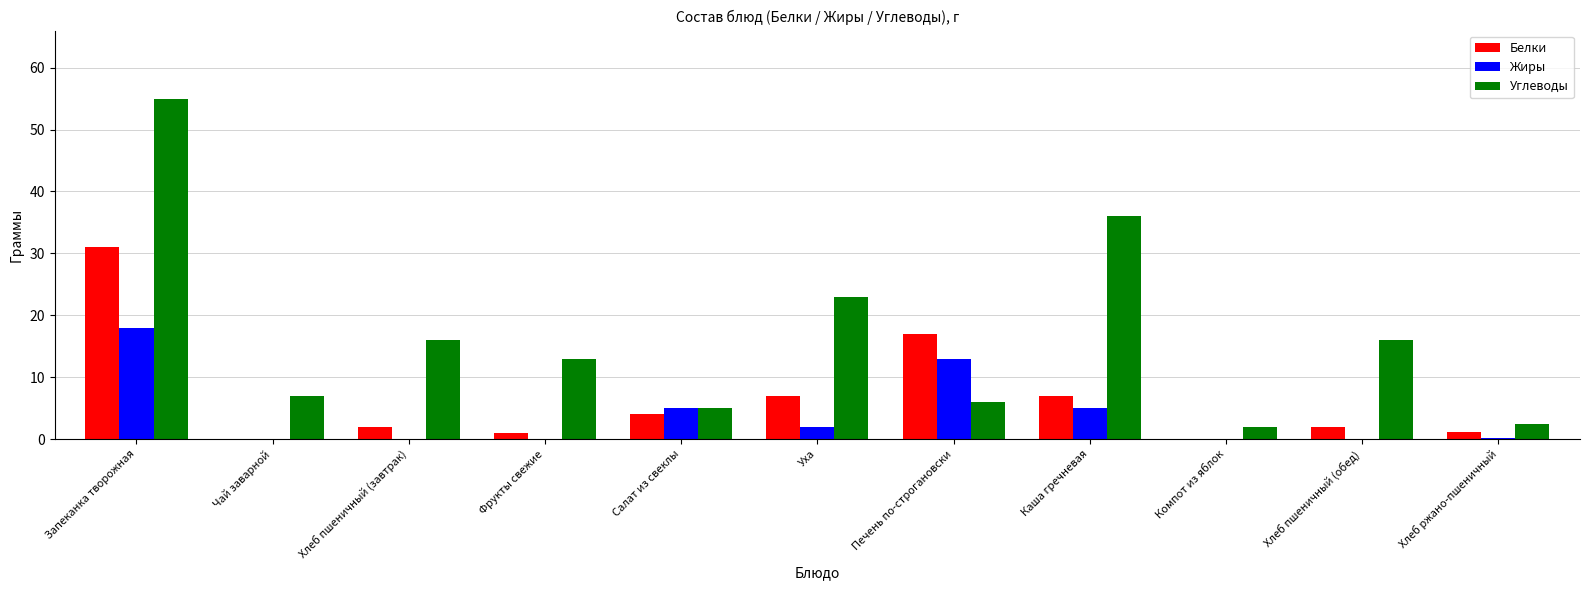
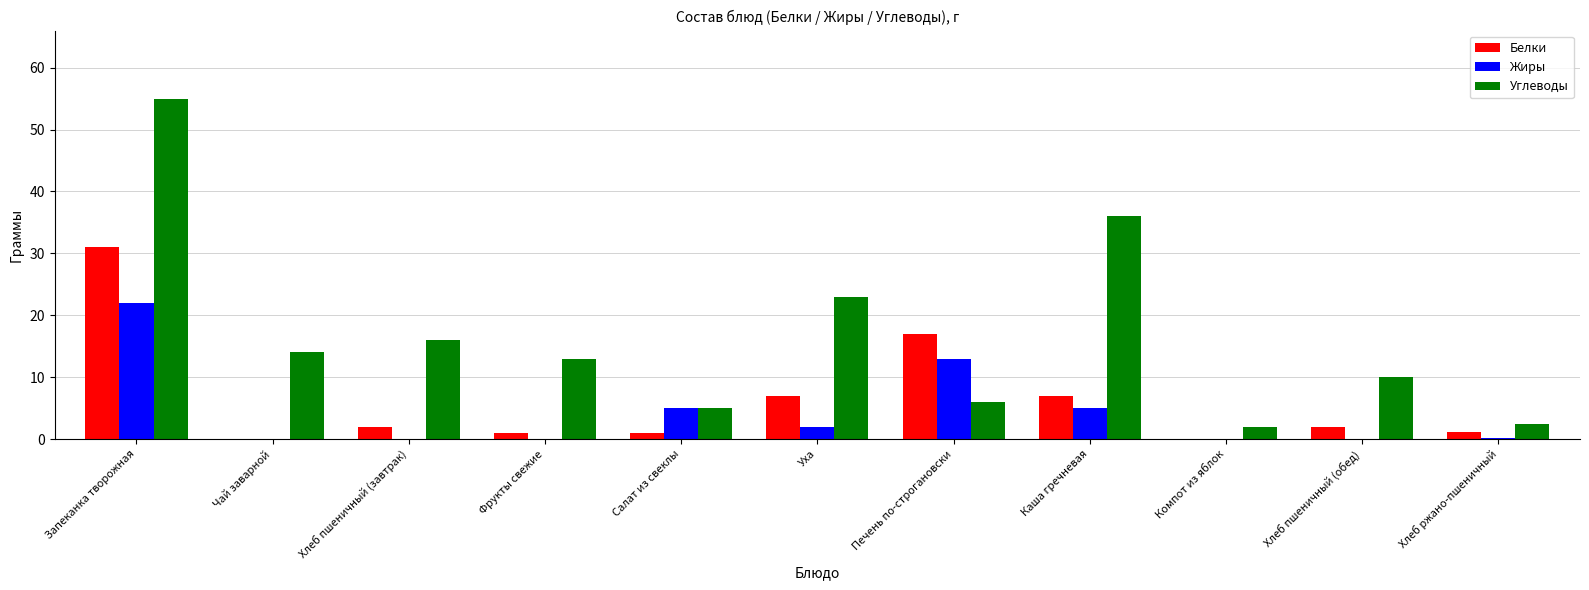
  {
    "Белки": {
      "Запеканка творожная": 31,
      "Чай заварной": 0,
      "Хлеб пшеничный (завтрак)": 2,
      "Фрукты свежие": 1,
-     "Салат из свеклы": 4,
+     "Салат из свеклы": 1,
      "Уха": 7,
      "Печень по-строгановски": 17,
      "Каша гречневая": 7,
      "Компот из яблок": 0,
      "Хлеб пшеничный (обед)": 2,
      "Хлеб ржано-пшеничный": 1
    },
    "Жиры": {
-     "Запеканка творожная": 18,
+     "Запеканка творожная": 22,
      "Чай заварной": 0,
      "Хлеб пшеничный (завтрак)": 0,
      "Фрукты свежие": 0,
      "Салат из свеклы": 5,
      "Уха": 2,
      "Печень по-строгановски": 13,
      "Каша гречневая": 5,
      "Компот из яблок": 0,
      "Хлеб пшеничный (обед)": 0
    },
    "Углеводы": {
      "Запеканка творожная": 55,
-     "Чай заварной": 7,
+     "Чай заварной": 14,
      "Хлеб пшеничный (завтрак)": 16,
      "Фрукты свежие": 13,
      "Салат из свеклы": 5,
      "Уха": 23,
      "Печень по-строгановски": 6,
      "Каша гречневая": 36,
      "Компот из яблок": 2,
-     "Хлеб пшеничный (обед)": 16,
+     "Хлеб пшеничный (обед)": 10,
      "Хлеб ржано-пшеничный": 3
    }
  }
